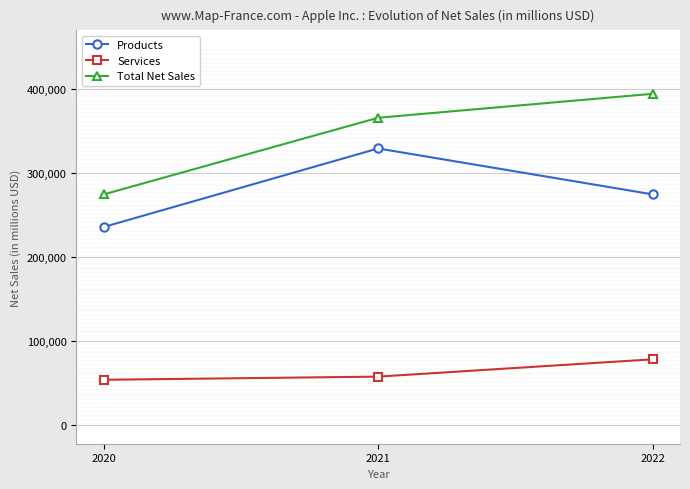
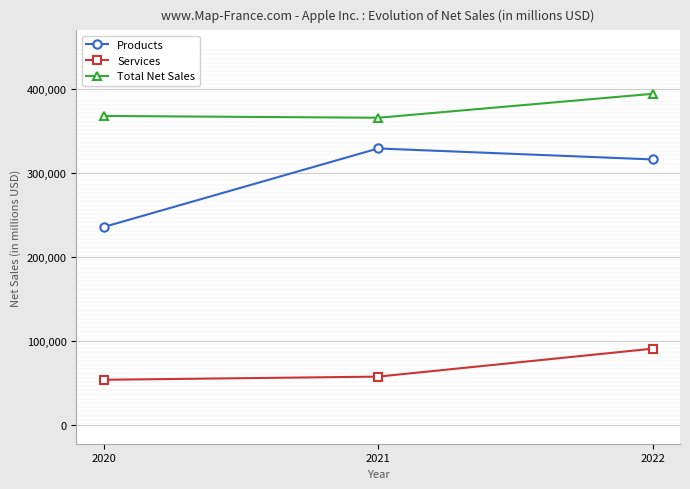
  {
    "Products": {
      "2020": "240,000",
      "2021": "330,000",
-     "2022": "270,000"
+     "2022": "320,000"
    },
    "Services": {
      "2020": "50,000",
      "2021": "60,000",
-     "2022": "80,000"
+     "2022": "90,000"
    },
    "Total Net Sales": {
-     "2020": "270,000",
+     "2020": "370,000",
      "2021": "370,000",
      "2022": "390,000"
    }
  }
